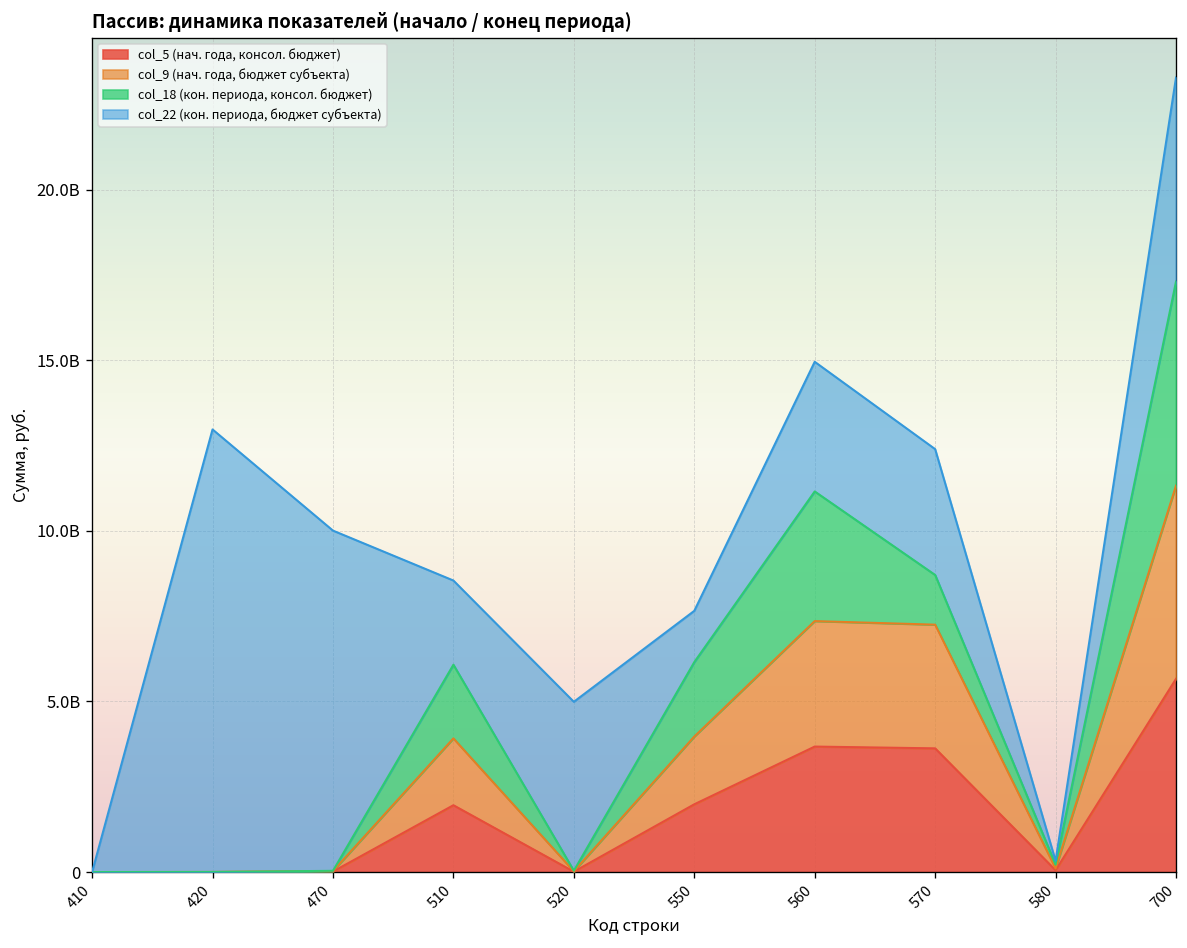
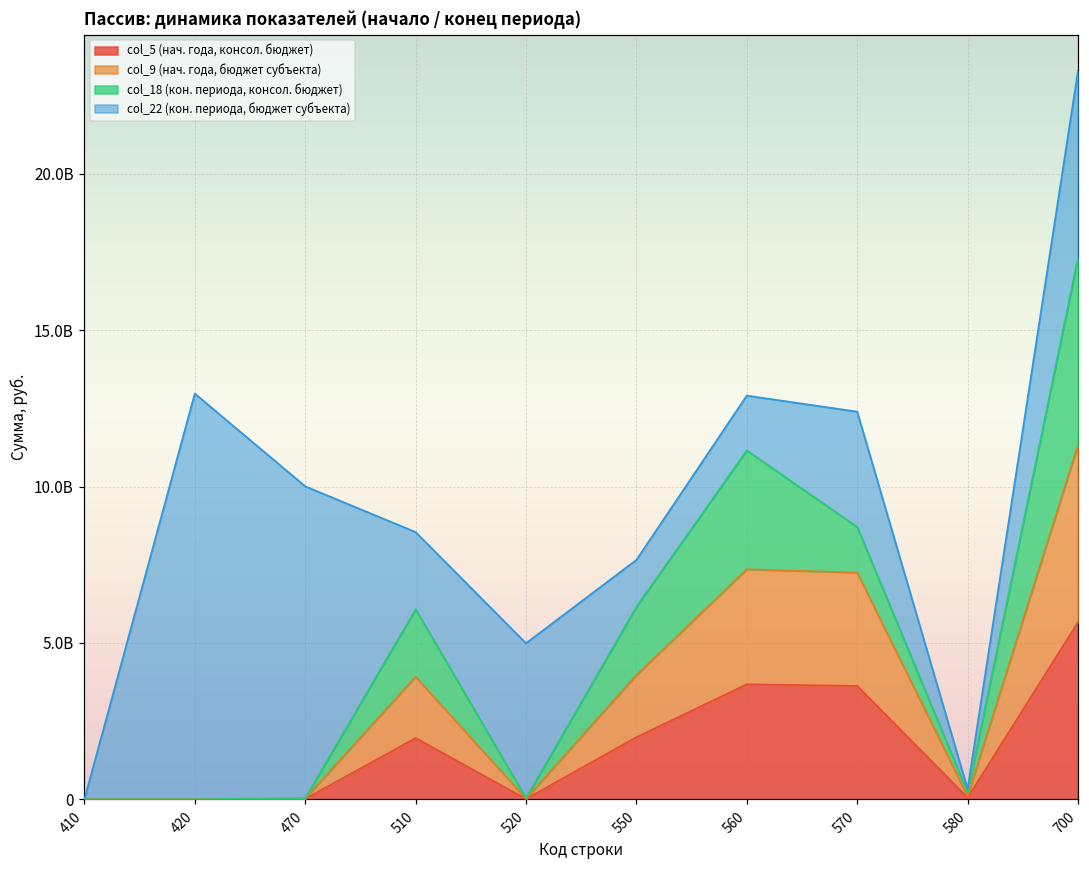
  {
    "col_18 (кон. периода, консол. бюджет)": {
      "510": 2200000000,
      "550": 2200000000,
      "560": 3800000000,
      "570": 1500000000,
      "580": 100000000,
      "700": 6000000000
    },
    "col_22 (кон. периода, бюджет субъекта)": {
      "420": 13000000000,
      "470": 10000000000,
      "510": 2500000000,
      "520": 5000000000,
      "550": 1500000000,
-     "560": 3800000000,
+     "560": 1800000000,
      "570": 3700000000,
      "580": 100000000,
      "700": 6000000000
    }
  }
